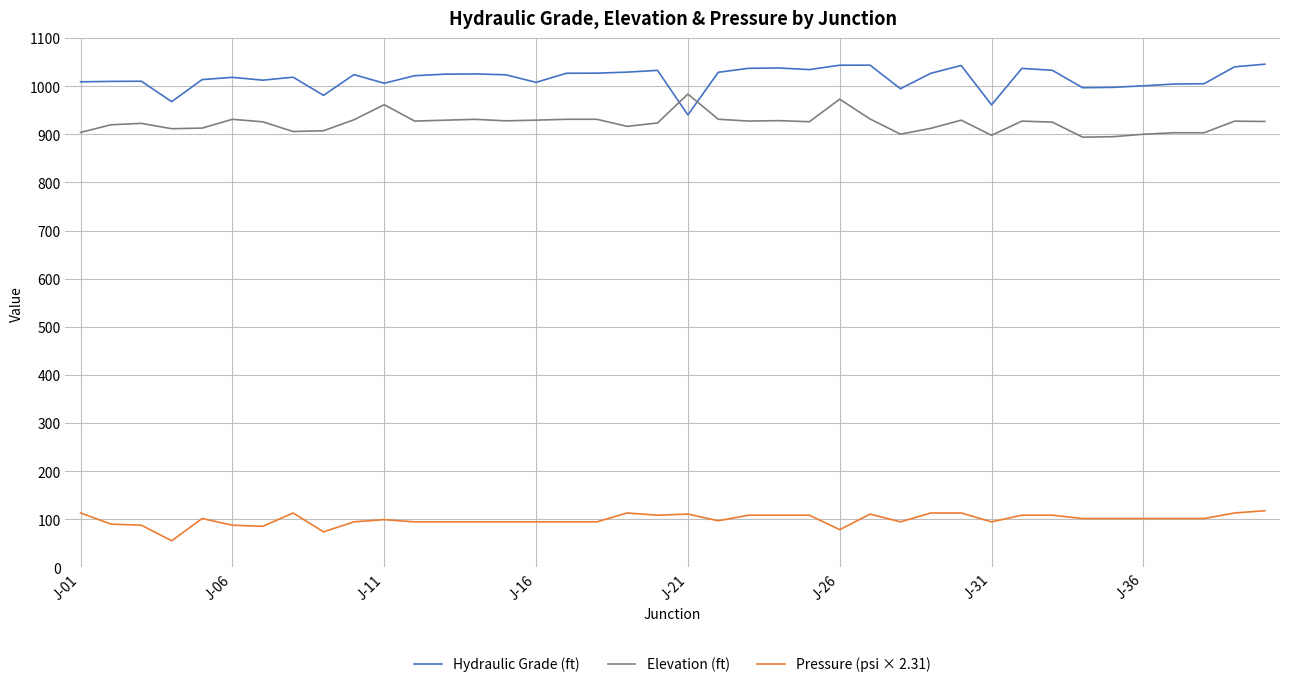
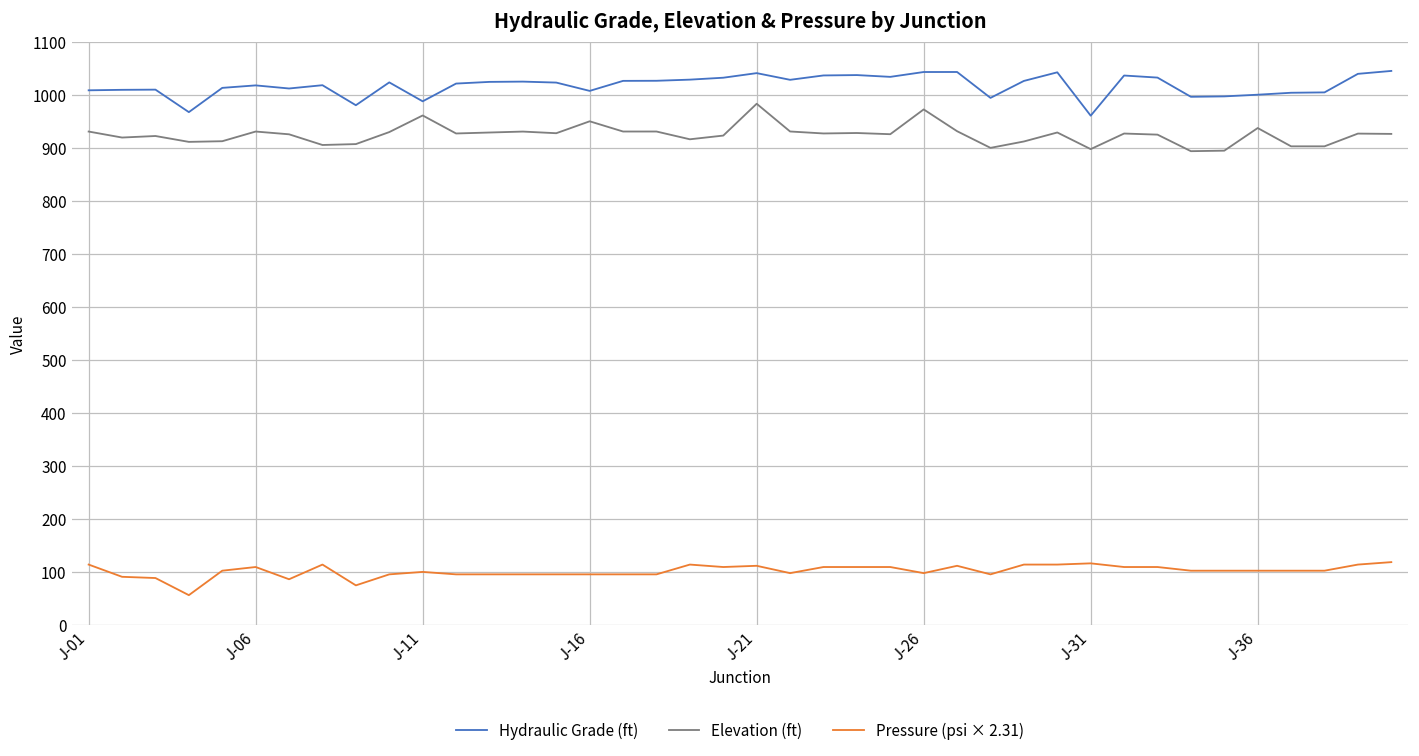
  {
    "Hydraulic Grade (ft)": {
      "J-01": 1010,
      "J-06": 1020,
-     "J-11": 1010,
+     "J-11": 990,
      "J-16": 1010,
-     "J-21": 940,
+     "J-21": 1040,
      "J-26": 1040,
      "J-31": 960,
      "J-36": 1000
    },
    "Elevation (ft)": {
-     "J-01": 900,
+     "J-01": 930,
      "J-06": 930,
      "J-11": 960,
-     "J-16": 930,
+     "J-16": 950,
      "J-21": 980,
      "J-26": 970,
      "J-31": 900,
-     "J-36": 900
+     "J-36": 940
    },
    "Pressure (psi × 2.31)": {
      "J-01": 110,
-     "J-06": 90,
+     "J-06": 110,
      "J-11": 100,
      "J-16": 90,
      "J-21": 110,
-     "J-26": 80,
-     "J-31": 90,
+     "J-26": 100,
+     "J-31": 120,
      "J-36": 100
    }
  }
